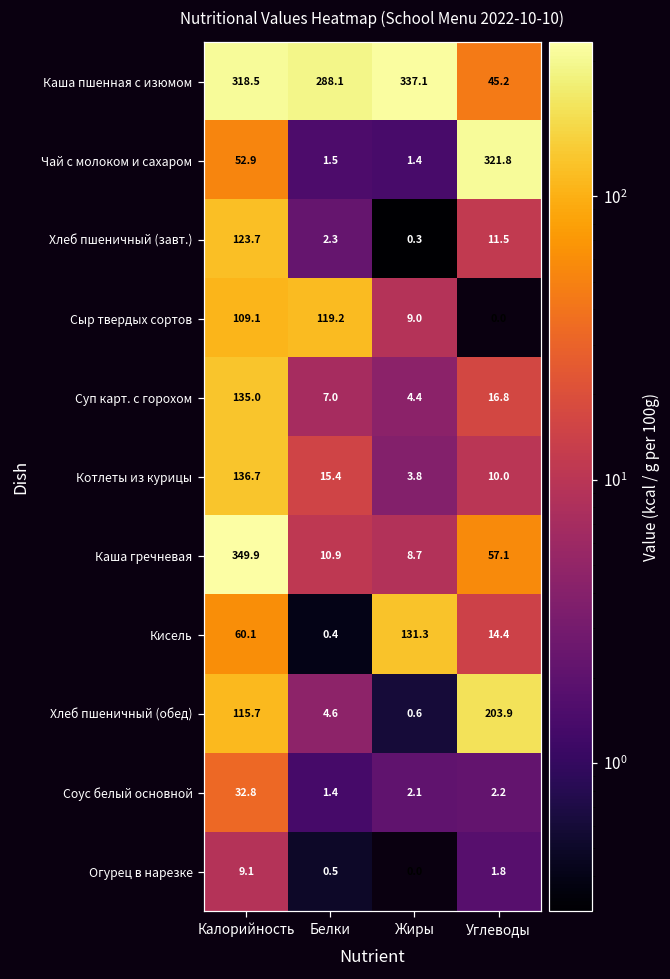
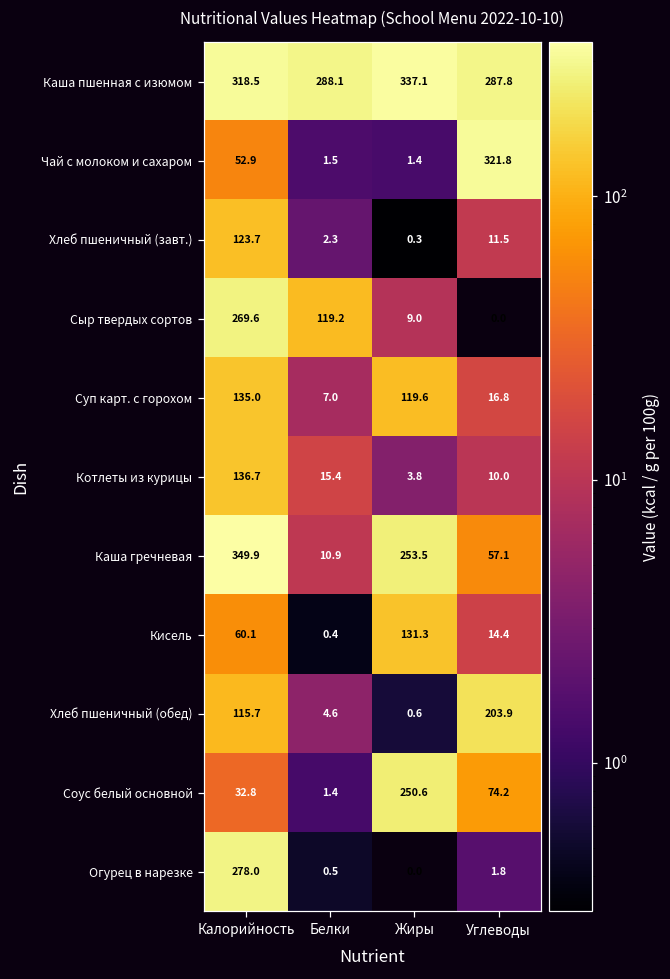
  {
    "Каша пшенная с изюмом": {
      "Калорийность": 318.5,
      "Белки": 288.1,
      "Жиры": 337.1,
-     "Углеводы": 45.2
+     "Углеводы": 287.8
    },
    "Чай с молоком и сахаром": {
      "Калорийность": 52.9,
      "Белки": 1.5,
      "Жиры": 1.4,
      "Углеводы": 321.8
    },
    "Хлеб пшеничный (завт.)": {
      "Калорийность": 123.7,
      "Белки": 2.3,
      "Жиры": 0.3,
      "Углеводы": 11.5
    },
    "Сыр твердых сортов": {
-     "Калорийность": 109.1,
+     "Калорийность": 269.6,
      "Белки": 119.2,
      "Жиры": 9.0
    },
    "Суп карт. с горохом": {
      "Калорийность": 135.0,
      "Белки": 7.0,
-     "Жиры": 4.4,
+     "Жиры": 119.6,
      "Углеводы": 16.8
    },
    "Котлеты из курицы": {
      "Калорийность": 136.7,
      "Белки": 15.4,
      "Жиры": 3.8,
      "Углеводы": 10.0
    },
    "Каша гречневая": {
      "Калорийность": 349.9,
      "Белки": 10.9,
-     "Жиры": 8.7,
+     "Жиры": 253.5,
      "Углеводы": 57.1
    },
    "Кисель": {
      "Калорийность": 60.1,
      "Белки": 0.4,
      "Жиры": 131.3,
      "Углеводы": 14.4
    },
    "Хлеб пшеничный (обед)": {
      "Калорийность": 115.7,
      "Белки": 4.6,
      "Жиры": 0.6,
      "Углеводы": 203.9
    },
    "Соус белый основной": {
      "Калорийность": 32.8,
      "Белки": 1.4,
-     "Жиры": 2.1,
-     "Углеводы": 2.2
+     "Жиры": 250.6,
+     "Углеводы": 74.2
    },
    "Огурец в нарезке": {
-     "Калорийность": 9.1,
+     "Калорийность": 278.0,
      "Белки": 0.5,
      "Углеводы": 1.8
    }
  }
